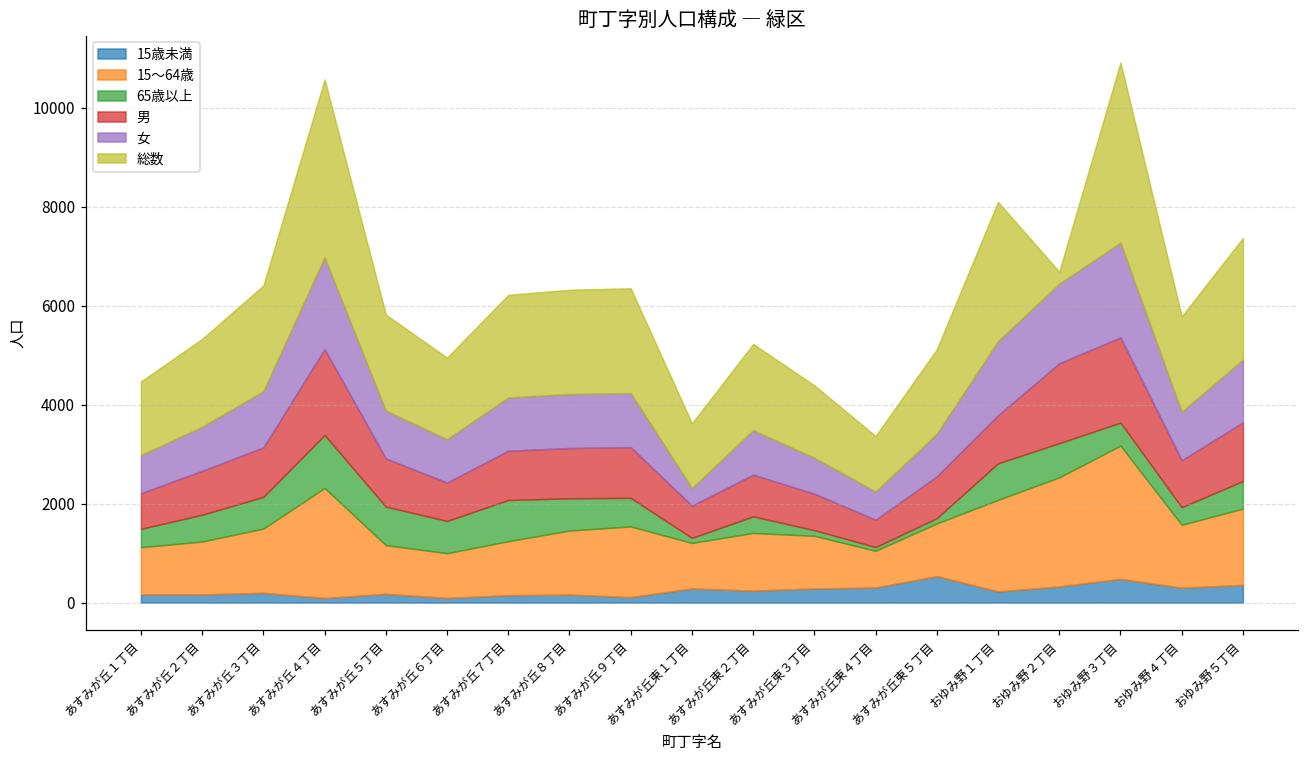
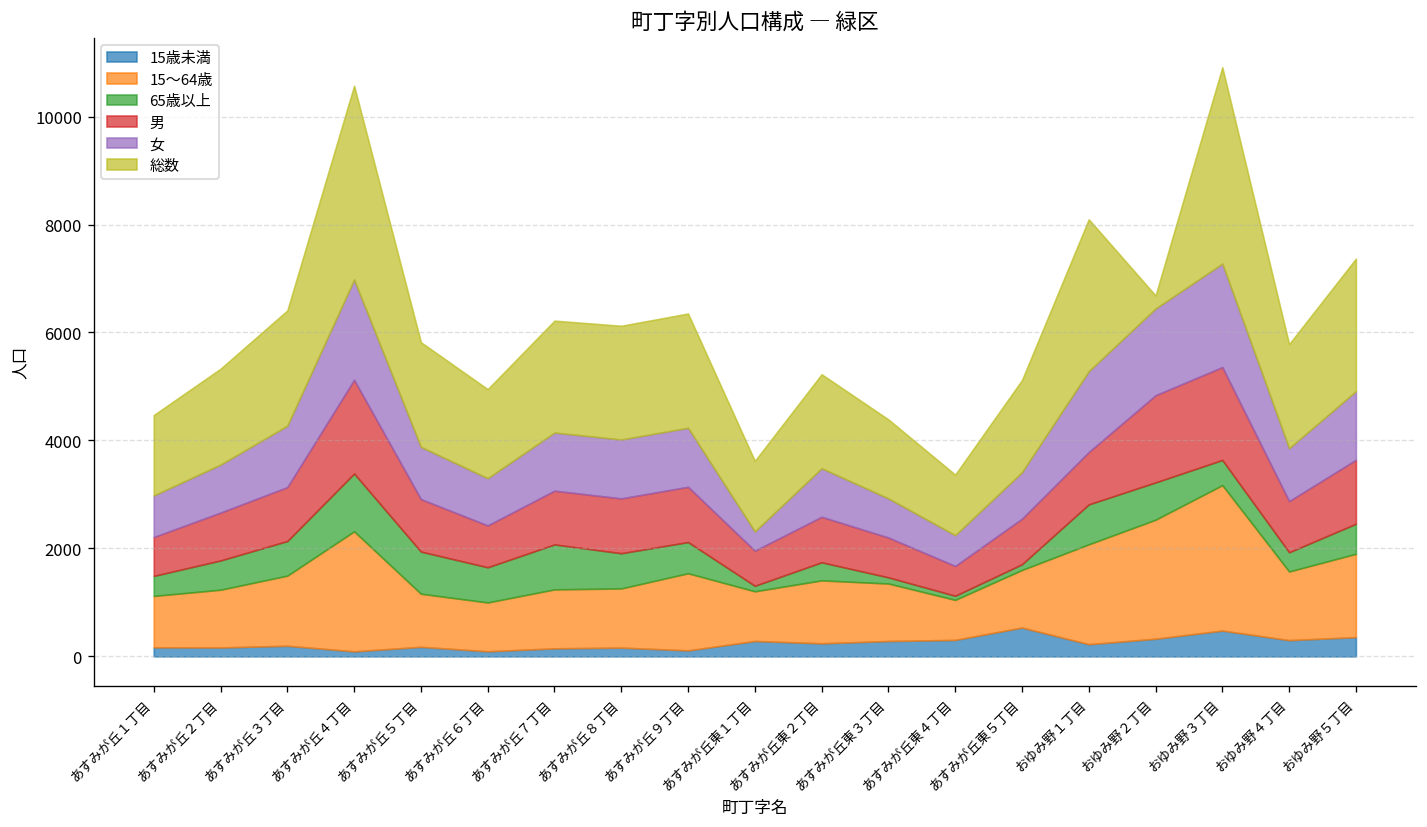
  {
    "15歳未満": {
      "あすみが丘１丁目": 200,
      "あすみが丘２丁目": 200,
      "あすみが丘３丁目": 200,
      "あすみが丘４丁目": 100,
      "あすみが丘５丁目": 200,
      "あすみが丘６丁目": 100,
      "あすみが丘７丁目": 100,
      "あすみが丘８丁目": 200,
      "あすみが丘９丁目": 100,
      "あすみが丘東１丁目": 300,
      "あすみが丘東２丁目": 200,
      "あすみが丘東３丁目": 300,
      "あすみが丘東４丁目": 300,
      "あすみが丘東５丁目": 500,
      "おゆみ野１丁目": 200,
      "おゆみ野２丁目": 300,
      "おゆみ野３丁目": 500,
      "おゆみ野４丁目": 300,
      "おゆみ野５丁目": 400
    },
    "15～64歳": {
      "あすみが丘１丁目": 1000,
      "あすみが丘２丁目": 1100,
      "あすみが丘３丁目": 1300,
      "あすみが丘４丁目": 2200,
      "あすみが丘５丁目": 1000,
      "あすみが丘６丁目": 900,
      "あすみが丘７丁目": 1100,
-     "あすみが丘８丁目": 1300,
+     "あすみが丘８丁目": 1100,
      "あすみが丘９丁目": 1400,
      "あすみが丘東１丁目": 900,
      "あすみが丘東２丁目": 1200,
      "あすみが丘東３丁目": 1100,
      "あすみが丘東４丁目": 700,
      "あすみが丘東５丁目": 1100,
      "おゆみ野１丁目": 1900,
      "おゆみ野２丁目": 2200,
      "おゆみ野３丁目": 2700,
      "おゆみ野４丁目": 1300,
      "おゆみ野５丁目": 1500
    },
    "65歳以上": {
      "あすみが丘１丁目": 400,
      "あすみが丘２丁目": 500,
      "あすみが丘３丁目": 600,
      "あすみが丘４丁目": 1100,
      "あすみが丘５丁目": 800,
      "あすみが丘６丁目": 700,
      "あすみが丘７丁目": 800,
      "あすみが丘８丁目": 700,
      "あすみが丘９丁目": 600,
      "あすみが丘東１丁目": 100,
      "あすみが丘東２丁目": 300,
      "あすみが丘東３丁目": 100,
      "あすみが丘東４丁目": 100,
      "あすみが丘東５丁目": 100,
      "おゆみ野１丁目": 700,
      "おゆみ野２丁目": 700,
      "おゆみ野３丁目": 500,
      "おゆみ野４丁目": 400,
      "おゆみ野５丁目": 600
    },
    "男": {
      "あすみが丘１丁目": 700,
      "あすみが丘２丁目": 900,
      "あすみが丘３丁目": 1000,
      "あすみが丘４丁目": 1700,
      "あすみが丘５丁目": 1000,
      "あすみが丘６丁目": 800,
      "あすみが丘７丁目": 1000,
      "あすみが丘８丁目": 1000,
      "あすみが丘９丁目": 1000,
      "あすみが丘東１丁目": 700,
      "あすみが丘東２丁目": 800,
      "あすみが丘東３丁目": 700,
      "あすみが丘東４丁目": 600,
      "あすみが丘東５丁目": 800,
      "おゆみ野１丁目": 1000,
      "おゆみ野２丁目": 1600,
      "おゆみ野３丁目": 1700,
      "おゆみ野４丁目": 900,
      "おゆみ野５丁目": 1200
    },
    "女": {
      "あすみが丘１丁目": 800,
      "あすみが丘２丁目": 900,
      "あすみが丘３丁目": 1100,
      "あすみが丘４丁目": 1900,
      "あすみが丘５丁目": 1000,
      "あすみが丘６丁目": 900,
      "あすみが丘７丁目": 1100,
      "あすみが丘８丁目": 1100,
      "あすみが丘９丁目": 1100,
      "あすみが丘東１丁目": 400,
      "あすみが丘東２丁目": 900,
      "あすみが丘東３丁目": 700,
      "あすみが丘東４丁目": 600,
      "あすみが丘東５丁目": 900,
      "おゆみ野１丁目": 1500,
      "おゆみ野２丁目": 1600,
      "おゆみ野３丁目": 1900,
      "おゆみ野４丁目": 1000,
      "おゆみ野５丁目": 1300
    },
    "総数": {
      "あすみが丘１丁目": 1500,
      "あすみが丘２丁目": 1800,
      "あすみが丘３丁目": 2100,
      "あすみが丘４丁目": 3600,
      "あすみが丘５丁目": 1900,
      "あすみが丘６丁目": 1700,
      "あすみが丘７丁目": 2100,
      "あすみが丘８丁目": 2100,
      "あすみが丘９丁目": 2100,
      "あすみが丘東１丁目": 1300,
      "あすみが丘東２丁目": 1700,
      "あすみが丘東３丁目": 1500,
      "あすみが丘東４丁目": 1100,
      "あすみが丘東５丁目": 1700,
      "おゆみ野１丁目": 2800,
      "おゆみ野２丁目": 200,
      "おゆみ野３丁目": 3600,
      "おゆみ野４丁目": 1900,
      "おゆみ野５丁目": 2500
    }
  }
